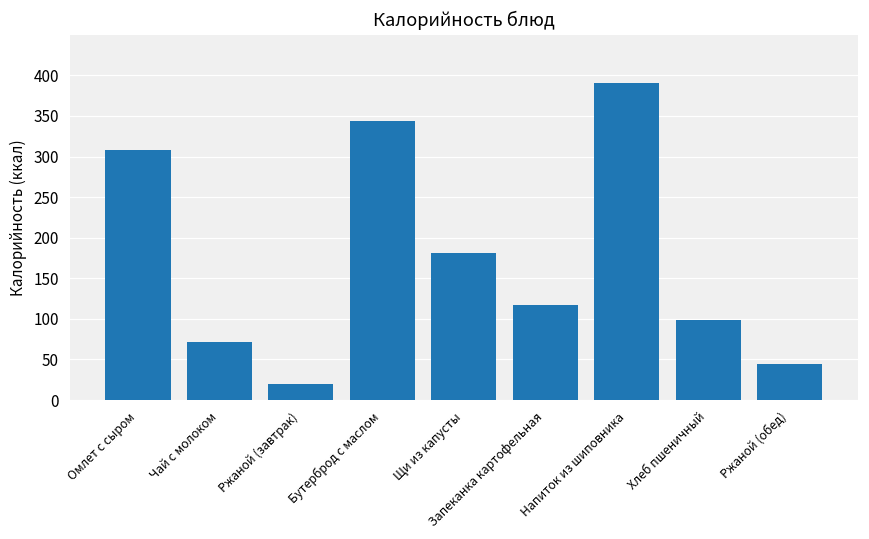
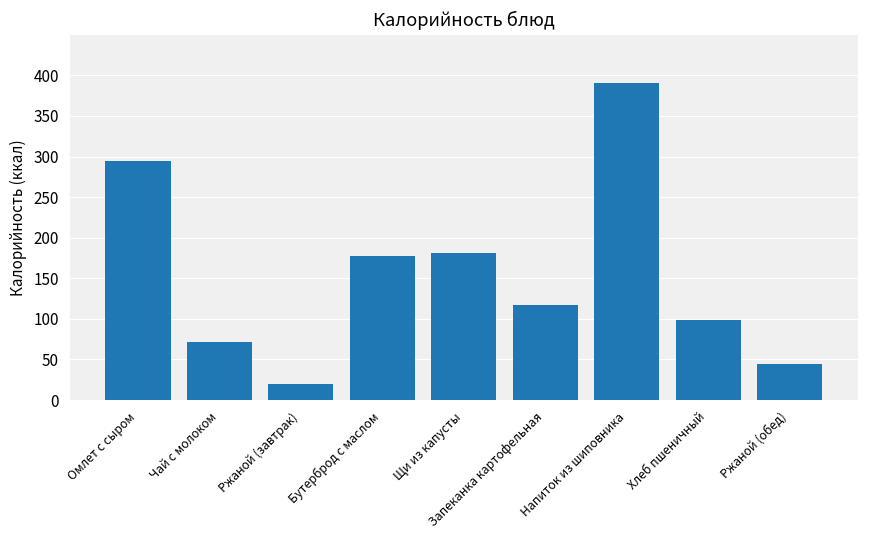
  {
-   "Омлет с сыром": 310,
+   "Омлет с сыром": 290,
    "Чай с молоком": 70,
    "Ржаной (завтрак)": 20,
-   "Бутерброд с маслом": 340,
+   "Бутерброд с маслом": 180,
    "Щи из капусты": 180,
    "Запеканка картофельная": 120,
    "Напиток из шиповника": 390,
    "Хлеб пшеничный": 100,
    "Ржаной (обед)": 40
  }
